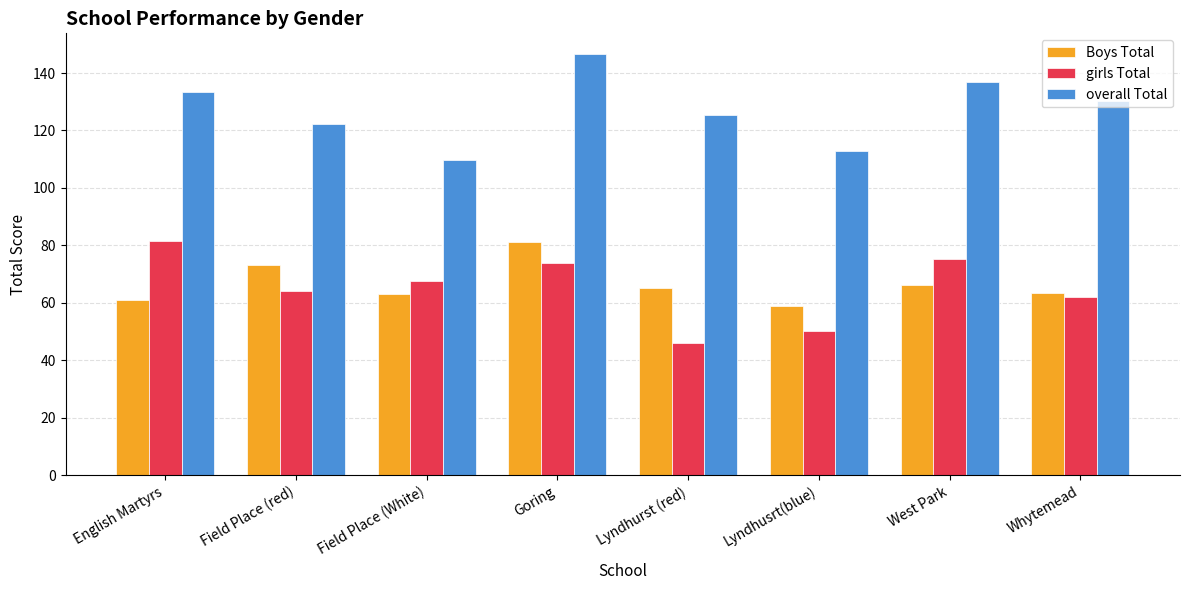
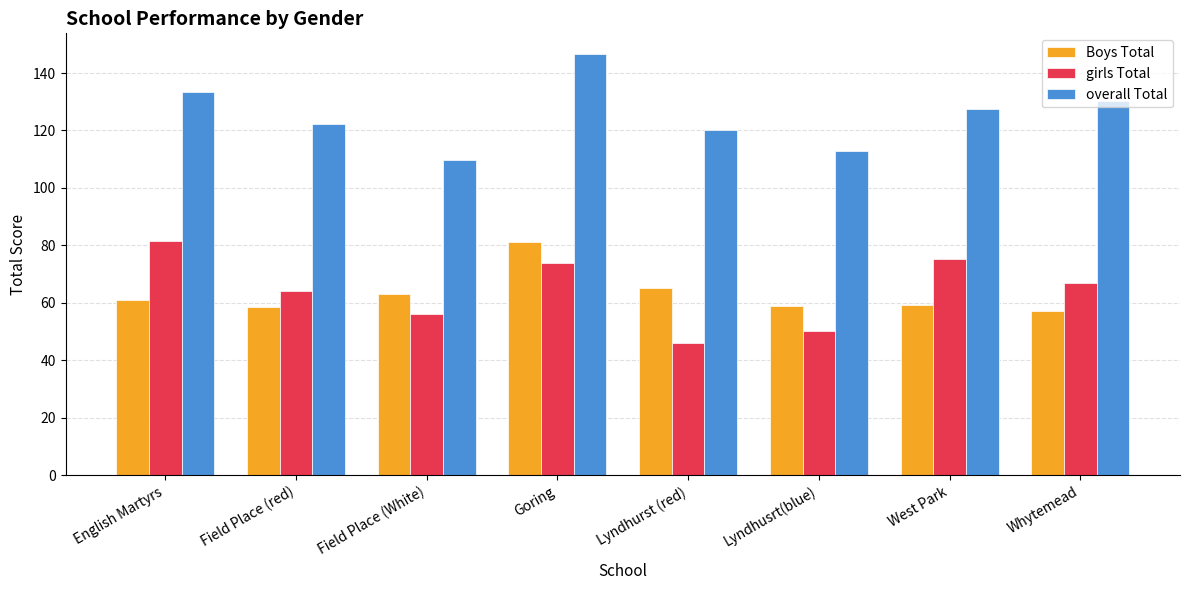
  {
    "Boys Total": {
      "English Martyrs": 61,
-     "Field Place (red)": 73,
+     "Field Place (red)": 58,
      "Field Place (White)": 63,
      "Goring": 81,
      "Lyndhurst (red)": 65,
      "Lyndhusrt(blue)": 59,
-     "West Park": 66,
-     "Whytemead": 63
+     "West Park": 59,
+     "Whytemead": 57
    },
    "girls Total": {
      "English Martyrs": 82,
      "Field Place (red)": 64,
-     "Field Place (White)": 68,
+     "Field Place (White)": 56,
      "Goring": 74,
      "Lyndhurst (red)": 46,
      "Lyndhusrt(blue)": 50,
      "West Park": 75,
-     "Whytemead": 62
+     "Whytemead": 67
    },
    "overall Total": {
      "English Martyrs": 133,
      "Field Place (red)": 122,
      "Field Place (White)": 110,
      "Goring": 147,
-     "Lyndhurst (red)": 125,
+     "Lyndhurst (red)": 120,
      "Lyndhusrt(blue)": 113,
-     "West Park": 137
+     "West Park": 127
    }
  }
